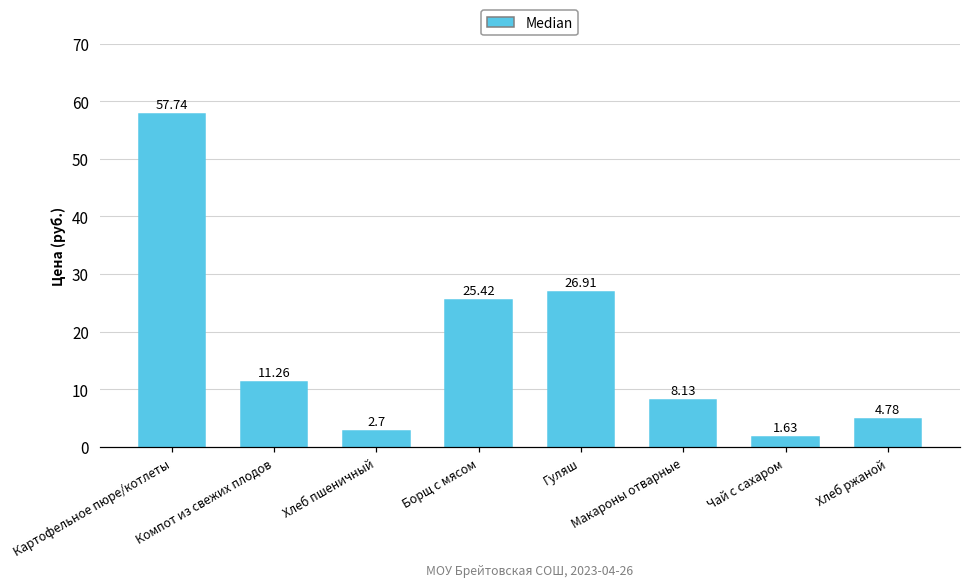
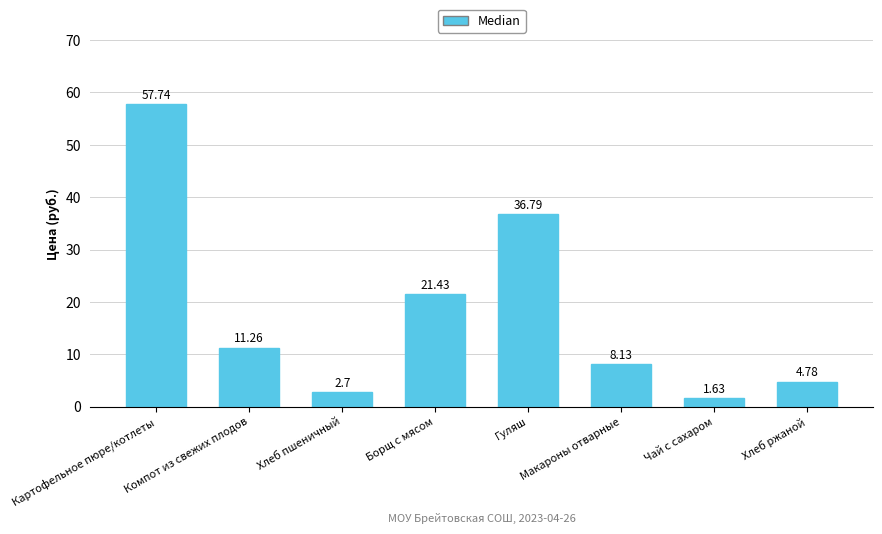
  {
    "Картофельное пюре/котлеты": 57.74,
    "Компот из свежих плодов": 11.26,
    "Хлеб пшеничный": 2.7,
-   "Борщ с мясом": 25.42,
-   "Гуляш": 26.91,
+   "Борщ с мясом": 21.43,
+   "Гуляш": 36.79,
    "Макароны отварные": 8.13,
    "Чай с сахаром": 1.63,
    "Хлеб ржаной": 4.78
  }
